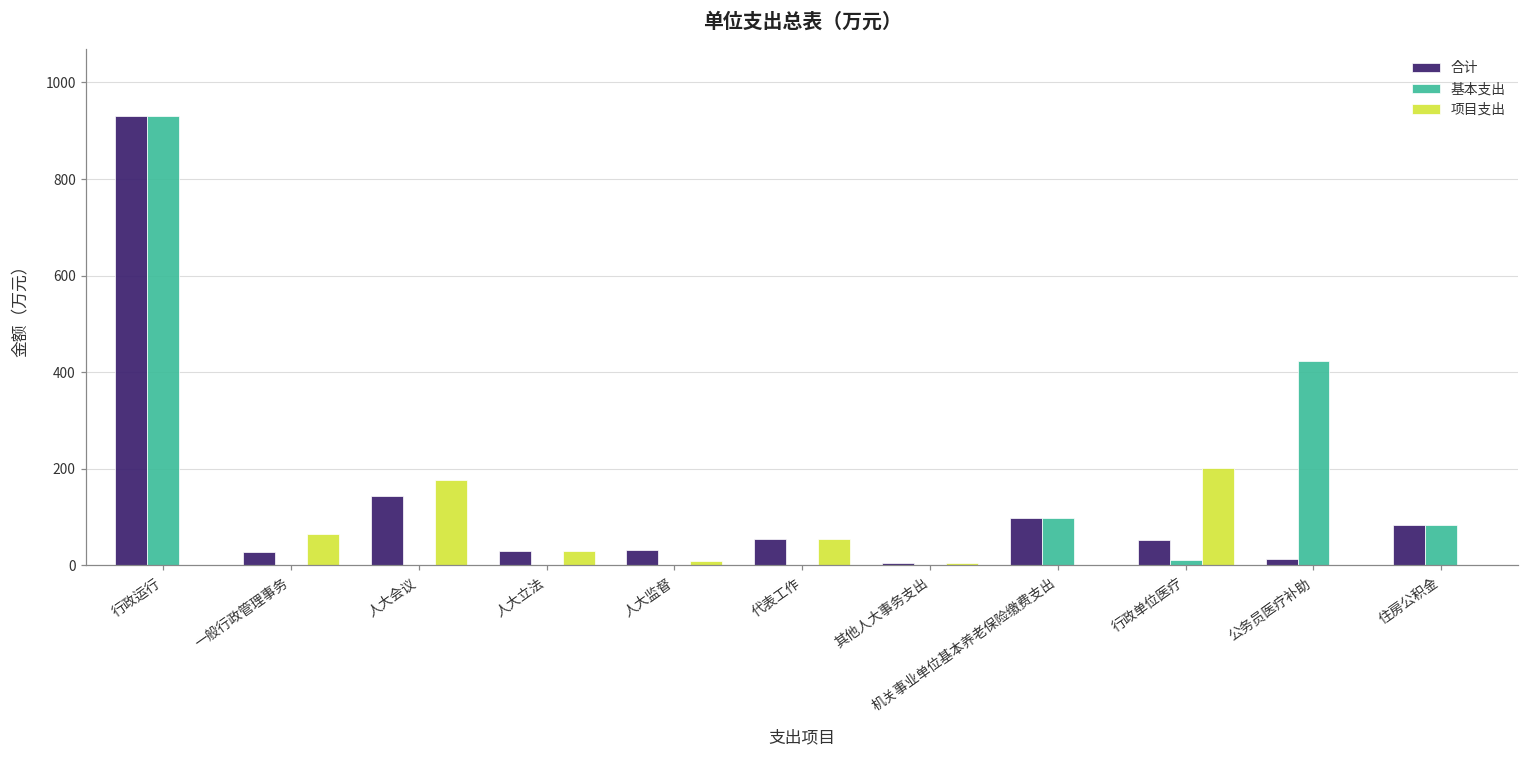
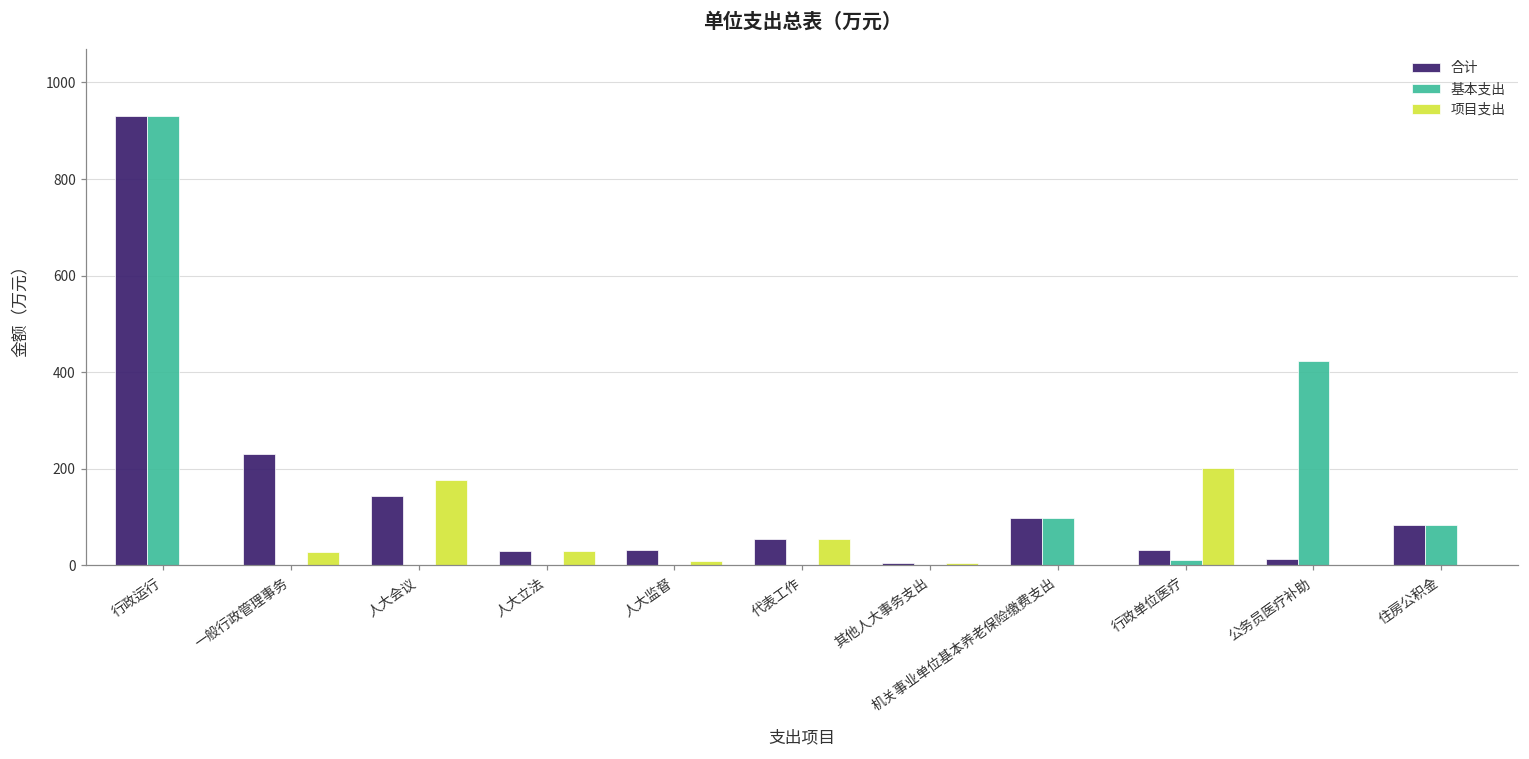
  {
    "合计": {
      "行政运行": 930,
-     "一般行政管理事务": 30,
+     "一般行政管理事务": 230,
      "人大会议": 140,
      "人大立法": 30,
      "人大监督": 30,
      "代表工作": 60,
      "机关事业单位基本养老保险缴费支出": 100,
-     "行政单位医疗": 50,
+     "行政单位医疗": 30,
      "公务员医疗补助": 10,
      "住房公积金": 80
    },
    "基本支出": {
      "行政运行": 930,
      "一般行政管理事务": 0,
      "人大会议": 0,
      "人大立法": 0,
      "人大监督": 0,
      "代表工作": 0,
      "其他人大事务支出": 0,
      "机关事业单位基本养老保险缴费支出": 100,
      "行政单位医疗": 10,
      "公务员医疗补助": 420,
      "住房公积金": 80
    },
    "项目支出": {
      "行政运行": 0,
-     "一般行政管理事务": 60,
+     "一般行政管理事务": 30,
      "人大会议": 180,
      "人大立法": 30,
      "人大监督": 10,
      "代表工作": 60,
      "机关事业单位基本养老保险缴费支出": 0,
      "行政单位医疗": 200,
      "公务员医疗补助": 0,
      "住房公积金": 0
    }
  }
